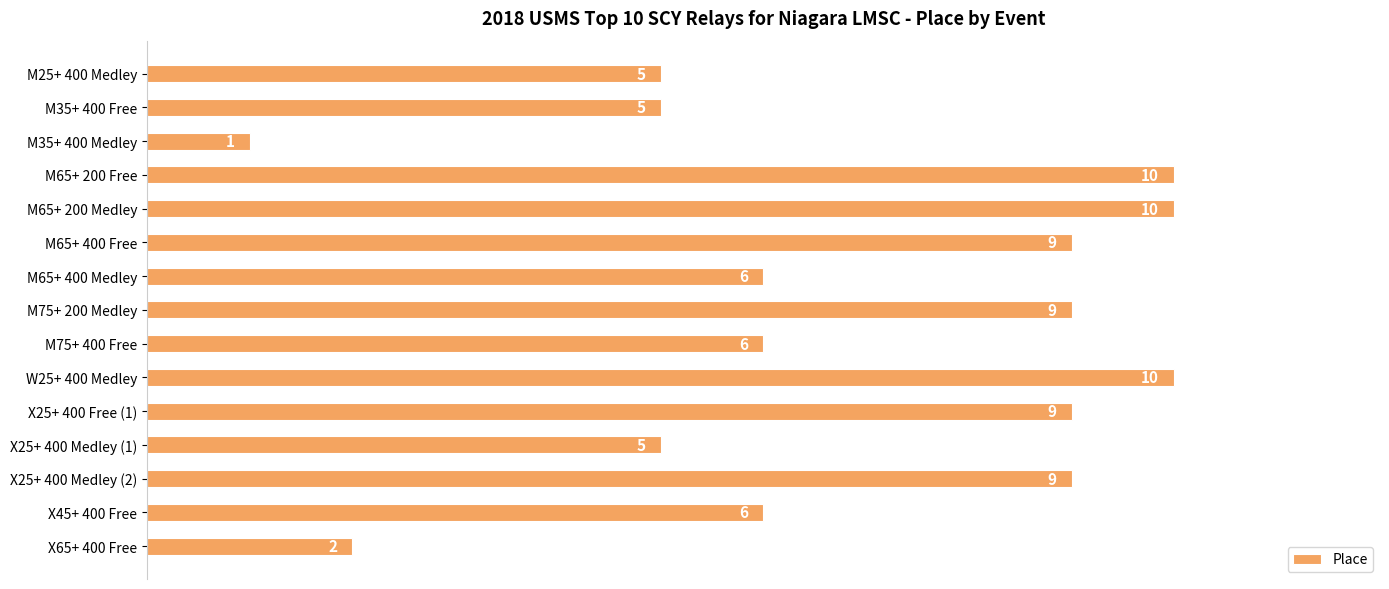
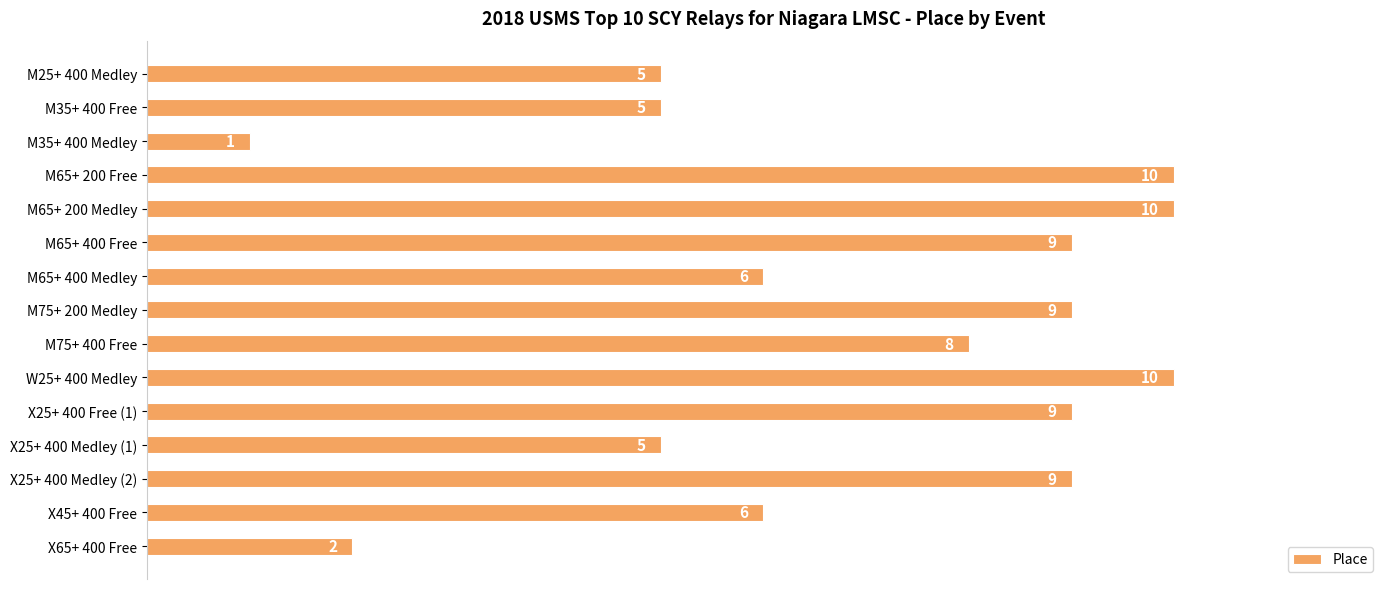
  {
    "M25+ 400 Medley": 5,
    "M35+ 400 Free": 5,
    "M35+ 400 Medley": 1,
    "M65+ 200 Free": 10,
    "M65+ 200 Medley": 10,
    "M65+ 400 Free": 9,
    "M65+ 400 Medley": 6,
    "M75+ 200 Medley": 9,
-   "M75+ 400 Free": 6,
+   "M75+ 400 Free": 8,
    "W25+ 400 Medley": 10,
    "X25+ 400 Free (1)": 9,
    "X25+ 400 Medley (1)": 5,
    "X25+ 400 Medley (2)": 9,
    "X45+ 400 Free": 6,
    "X65+ 400 Free": 2
  }
